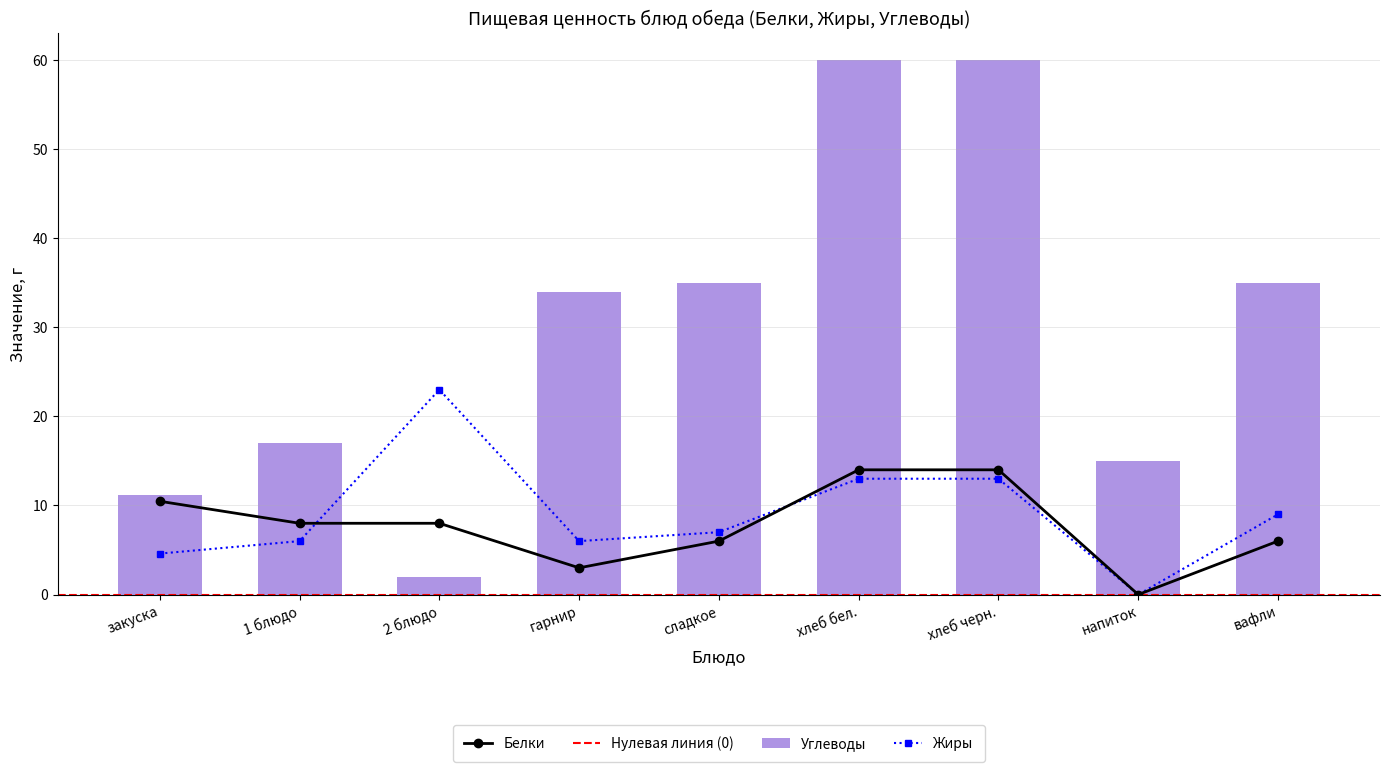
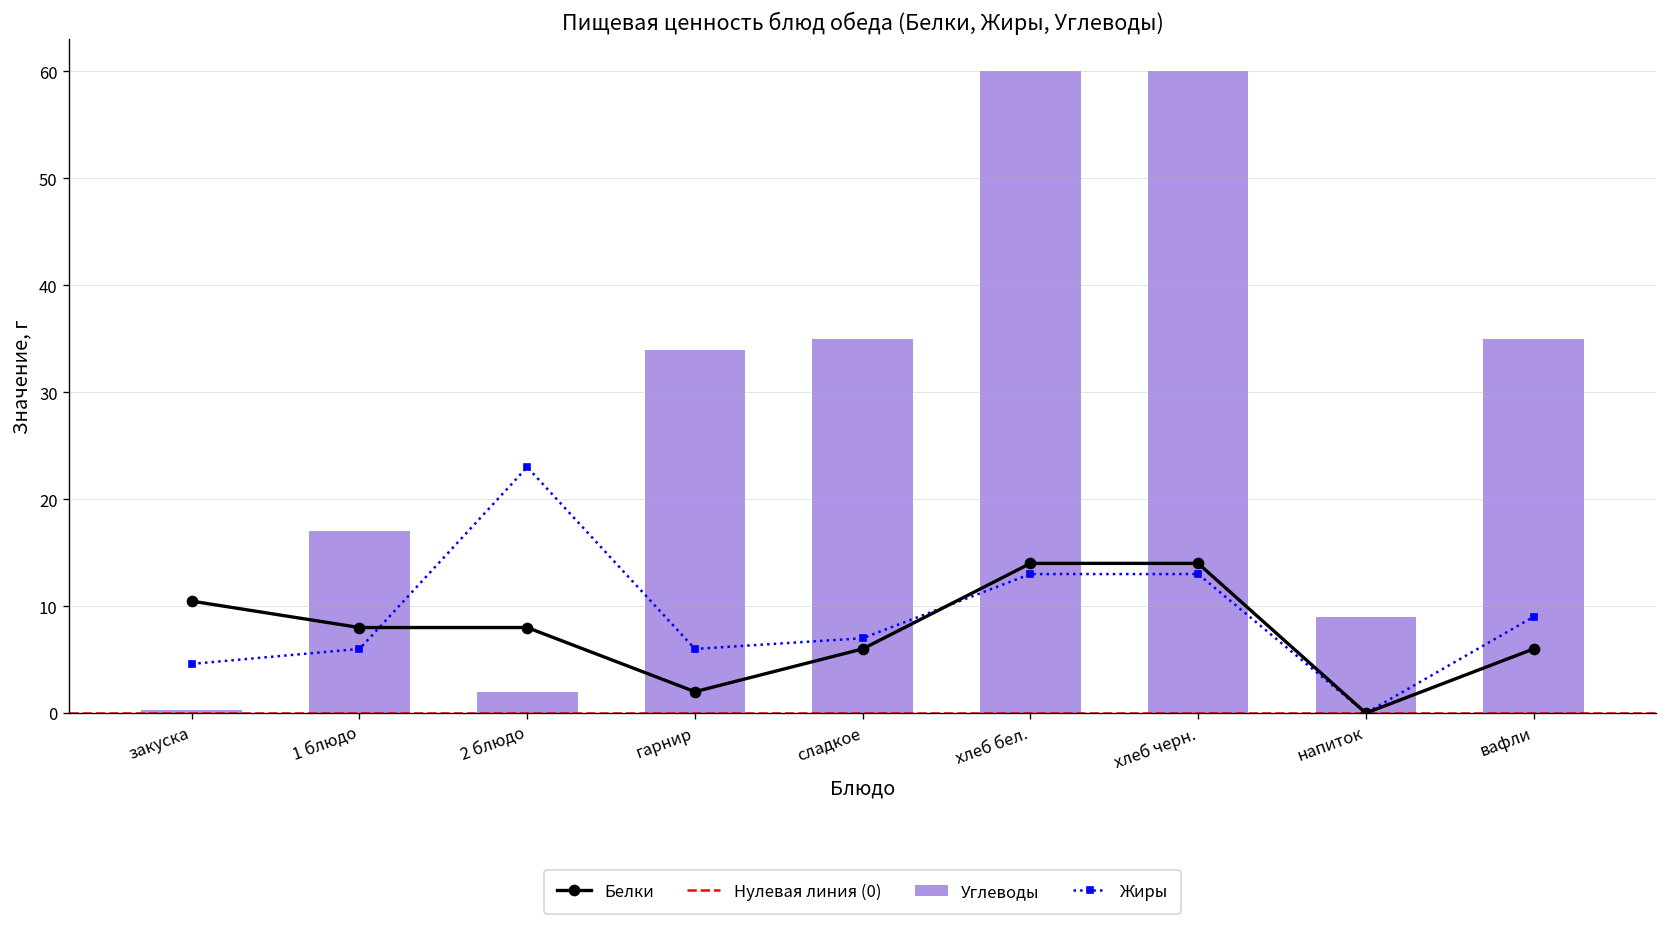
  {
    "Углеводы": {
-     "закуска": 11,
+     "закуска": 0,
      "1 блюдо": 17,
      "2 блюдо": 2,
      "гарнир": 34,
      "сладкое": 35,
      "хлеб бел.": 60,
      "хлеб черн.": 60,
-     "напиток": 15,
+     "напиток": 9,
      "вафли": 35
    },
    "Белки": {
      "закуска": 10,
      "1 блюдо": 8,
      "2 блюдо": 8,
-     "гарнир": 3,
+     "гарнир": 2,
      "сладкое": 6,
      "хлеб бел.": 14,
      "хлеб черн.": 14,
      "вафли": 6
    },
    "Жиры": {
      "закуска": 5,
      "1 блюдо": 6,
      "2 блюдо": 23,
      "гарнир": 6,
      "сладкое": 7,
      "хлеб бел.": 13,
      "хлеб черн.": 13,
      "вафли": 9
    }
  }
